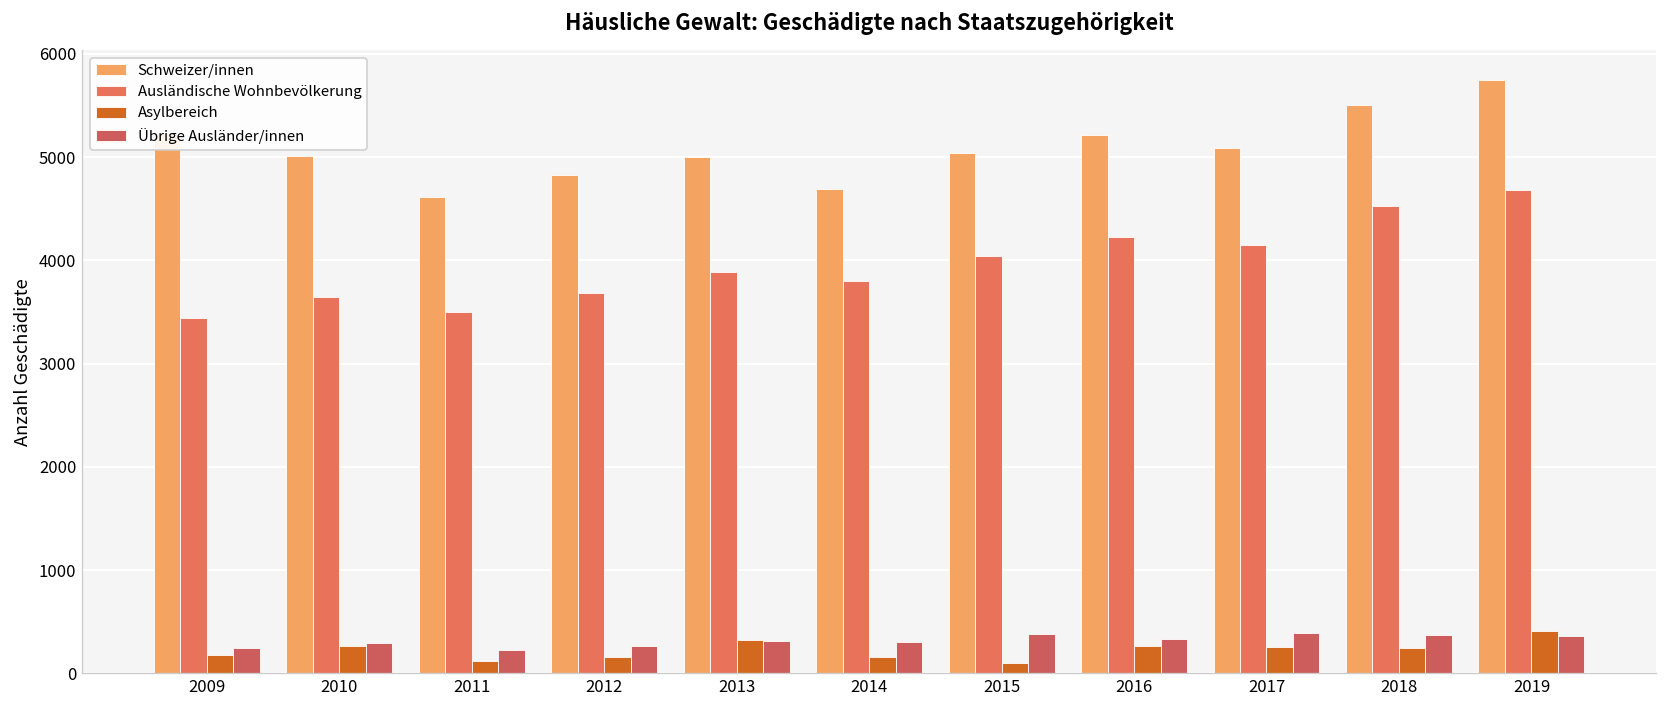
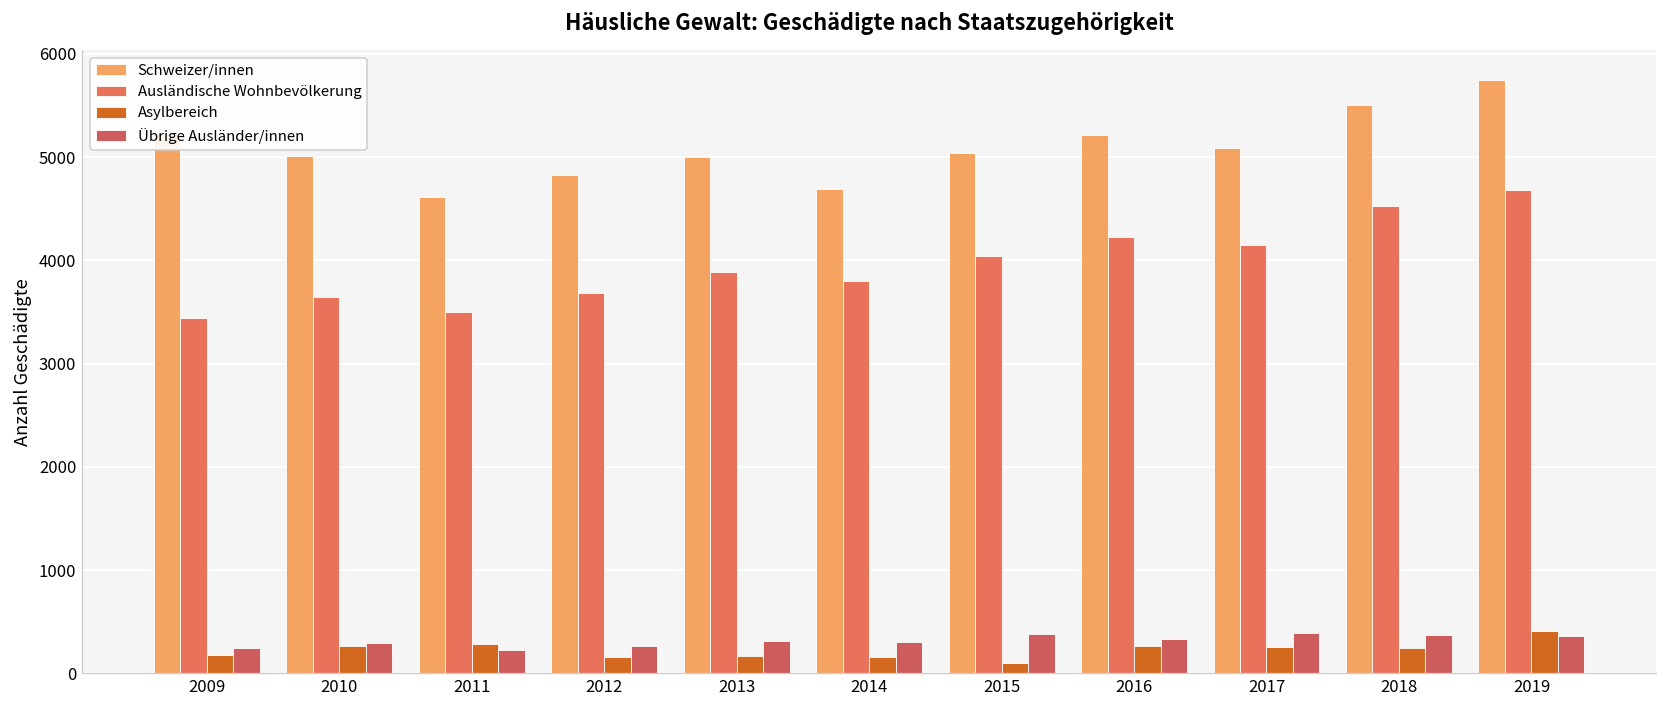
  {
    "Asylbereich": {
      "2009": 200,
      "2010": 300,
-     "2011": 100,
+     "2011": 300,
      "2012": 200,
-     "2013": 300,
+     "2013": 200,
      "2014": 200,
      "2015": 100,
      "2016": 300,
      "2017": 300,
      "2018": 200,
      "2019": 400
    }
  }
